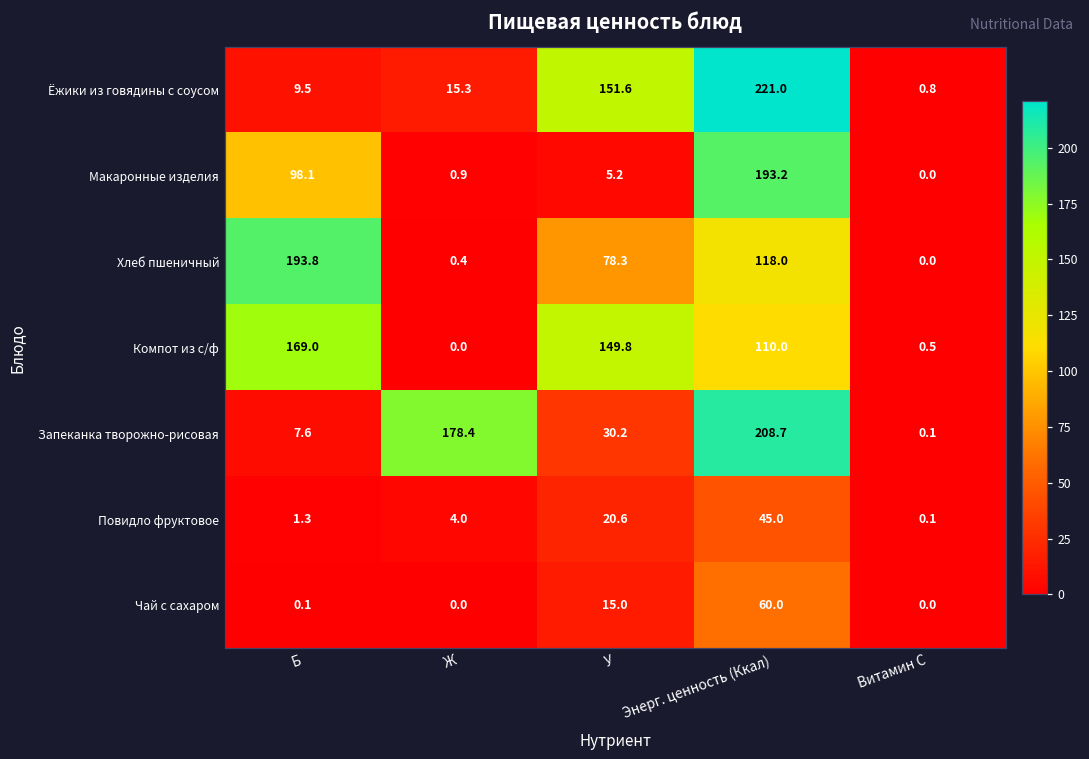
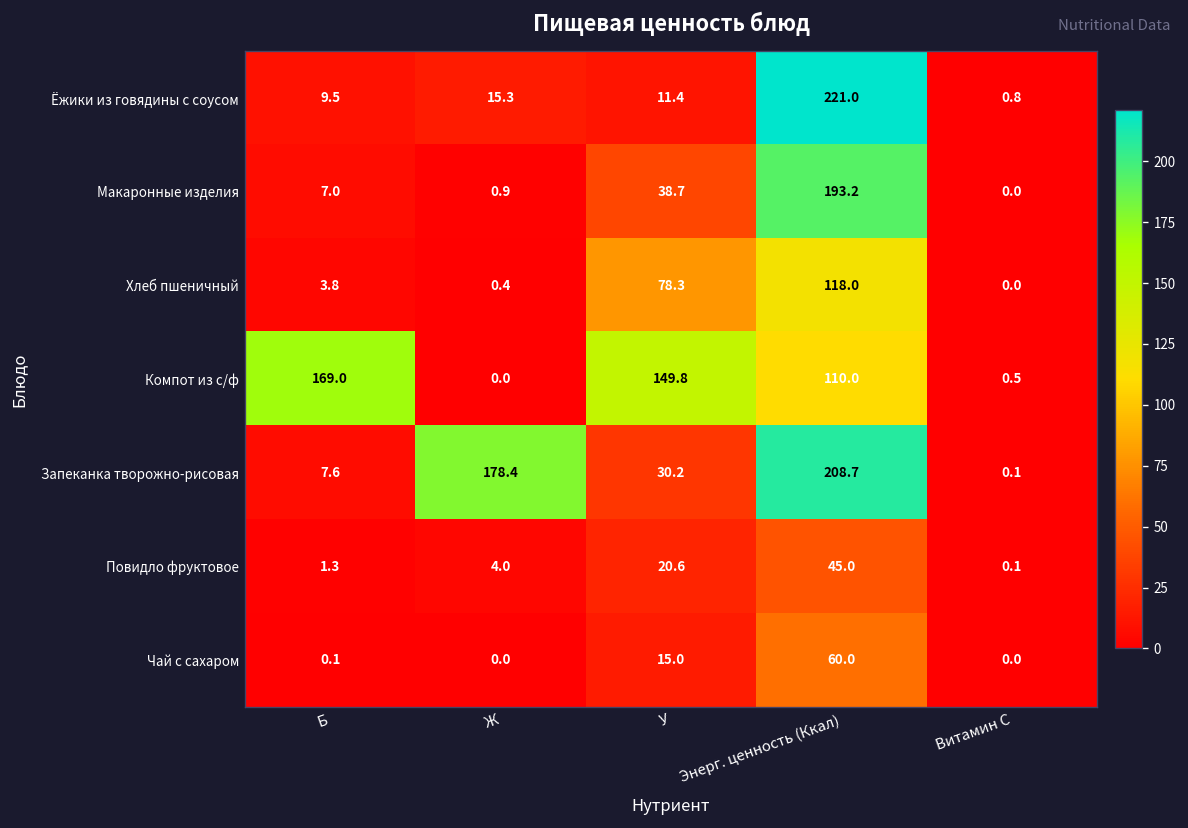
  {
    "Ёжики из говядины с соусом": {
      "Б": 9.5,
      "Ж": 15.3,
-     "У": 151.6,
+     "У": 11.4,
      "Энерг. ценность (Ккал)": 221.0,
      "Витамин С": 0.8
    },
    "Макаронные изделия": {
-     "Б": 98.1,
+     "Б": 7.0,
      "Ж": 0.9,
-     "У": 5.2,
+     "У": 38.7,
      "Энерг. ценность (Ккал)": 193.2,
      "Витамин С": 0.0
    },
    "Хлеб пшеничный": {
-     "Б": 193.8,
+     "Б": 3.8,
      "Ж": 0.4,
      "У": 78.3,
      "Энерг. ценность (Ккал)": 118.0,
      "Витамин С": 0.0
    },
    "Компот из с/ф": {
      "Б": 169.0,
      "Ж": 0.0,
      "У": 149.8,
      "Энерг. ценность (Ккал)": 110.0,
      "Витамин С": 0.5
    },
    "Запеканка творожно-рисовая": {
      "Б": 7.6,
      "Ж": 178.4,
      "У": 30.2,
      "Энерг. ценность (Ккал)": 208.7,
      "Витамин С": 0.1
    },
    "Повидло фруктовое": {
      "Б": 1.3,
      "Ж": 4.0,
      "У": 20.6,
      "Энерг. ценность (Ккал)": 45.0,
      "Витамин С": 0.1
    },
    "Чай с сахаром": {
      "Б": 0.1,
      "Ж": 0.0,
      "У": 15.0,
      "Энерг. ценность (Ккал)": 60.0,
      "Витамин С": 0.0
    }
  }
